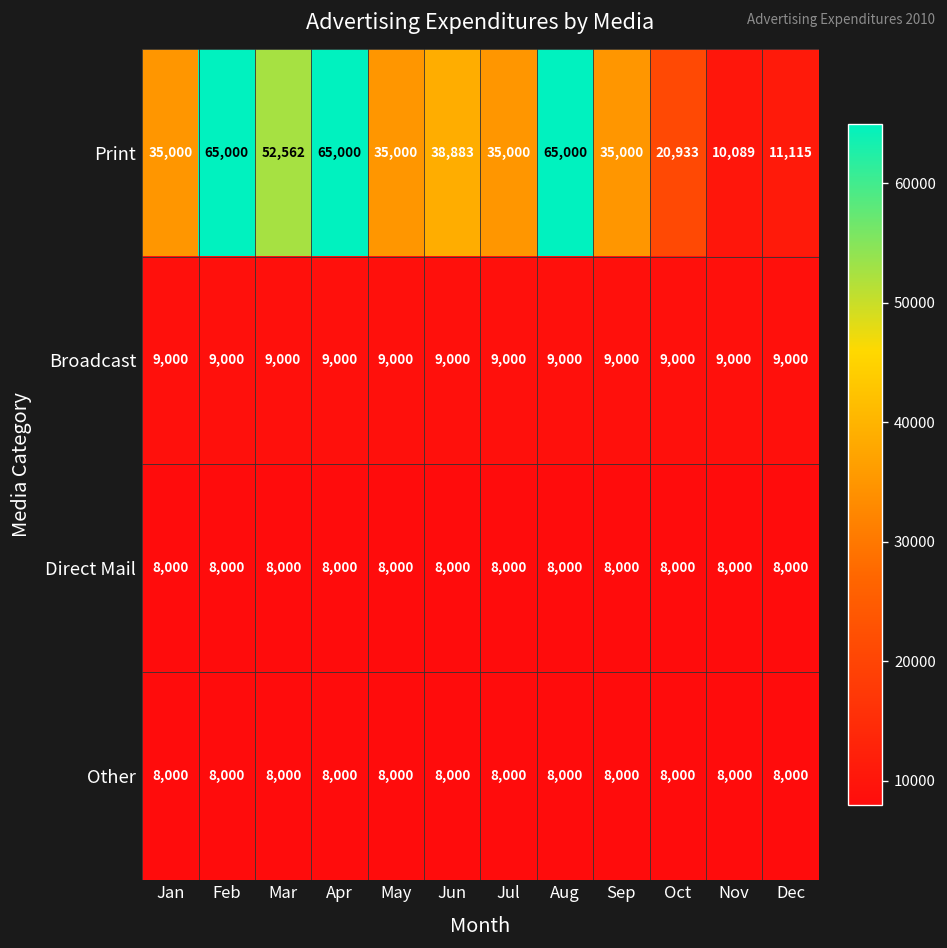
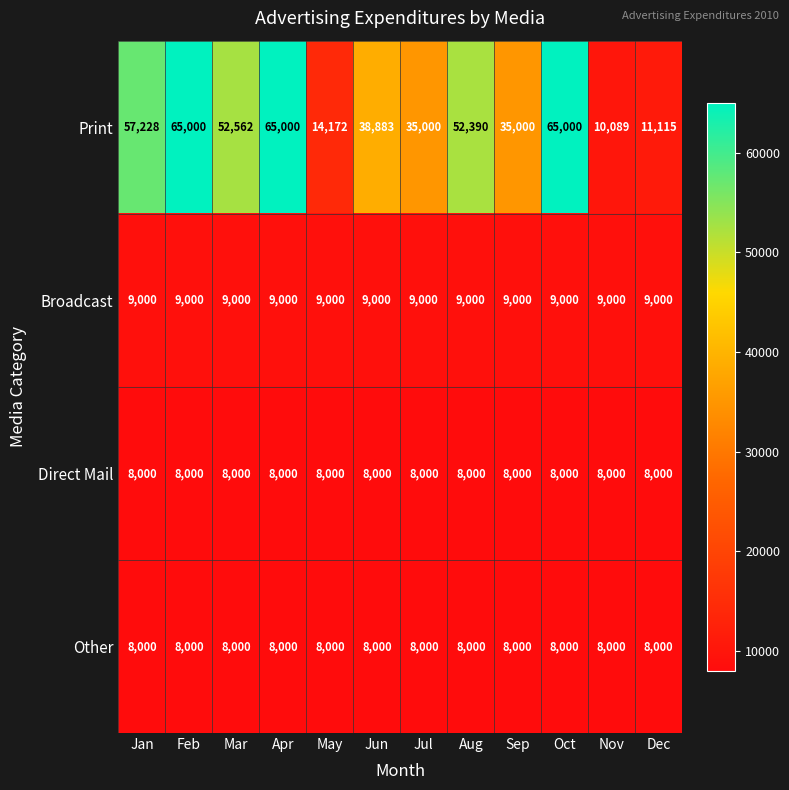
  {
    "Print": {
-     "Jan": "35,000",
+     "Jan": "57,228",
      "Feb": "65,000",
      "Mar": "52,562",
      "Apr": "65,000",
-     "May": "35,000",
+     "May": "14,172",
      "Jun": "38,883",
      "Jul": "35,000",
-     "Aug": "65,000",
+     "Aug": "52,390",
      "Sep": "35,000",
-     "Oct": "20,933",
+     "Oct": "65,000",
      "Nov": "10,089",
      "Dec": "11,115"
    },
    "Broadcast": {
      "Jan": "9,000",
      "Feb": "9,000",
      "Mar": "9,000",
      "Apr": "9,000",
      "May": "9,000",
      "Jun": "9,000",
      "Jul": "9,000",
      "Aug": "9,000",
      "Sep": "9,000",
      "Oct": "9,000",
      "Nov": "9,000",
      "Dec": "9,000"
    },
    "Direct Mail": {
      "Jan": "8,000",
      "Feb": "8,000",
      "Mar": "8,000",
      "Apr": "8,000",
      "May": "8,000",
      "Jun": "8,000",
      "Jul": "8,000",
      "Aug": "8,000",
      "Sep": "8,000",
      "Oct": "8,000",
      "Nov": "8,000",
      "Dec": "8,000"
    },
    "Other": {
      "Jan": "8,000",
      "Feb": "8,000",
      "Mar": "8,000",
      "Apr": "8,000",
      "May": "8,000",
      "Jun": "8,000",
      "Jul": "8,000",
      "Aug": "8,000",
      "Sep": "8,000",
      "Oct": "8,000",
      "Nov": "8,000",
      "Dec": "8,000"
    }
  }
